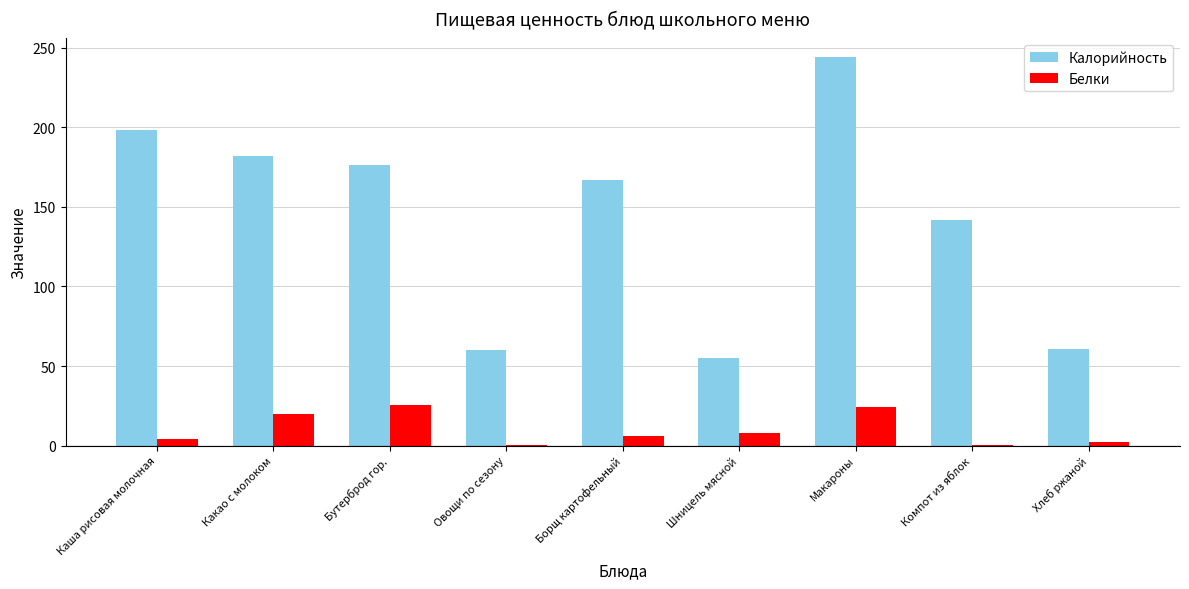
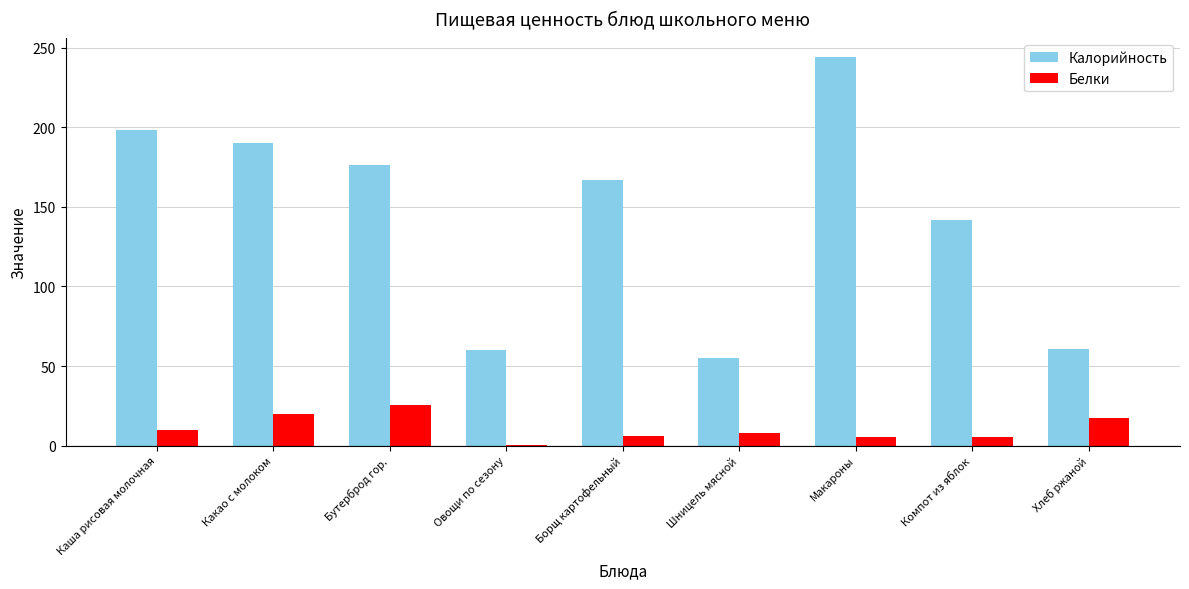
  {
    "Калорийность": {
      "Каша рисовая молочная": 198,
-     "Какао с молоком": 182,
+     "Какао с молоком": 190,
      "Бутерброд гор.": 176,
      "Овощи по сезону": 60,
      "Борщ картофельный": 167,
      "Шницель мясной": 55,
      "Макароны": 244,
      "Компот из яблок": 142,
      "Хлеб ржаной": 61
    },
    "Белки": {
-     "Каша рисовая молочная": 4,
+     "Каша рисовая молочная": 10,
      "Какао с молоком": 20,
      "Бутерброд гор.": 26,
      "Борщ картофельный": 6,
      "Шницель мясной": 8,
-     "Макароны": 24,
-     "Компот из яблок": 0,
-     "Хлеб ржаной": 2
+     "Макароны": 6,
+     "Компот из яблок": 6,
+     "Хлеб ржаной": 18
    }
  }
